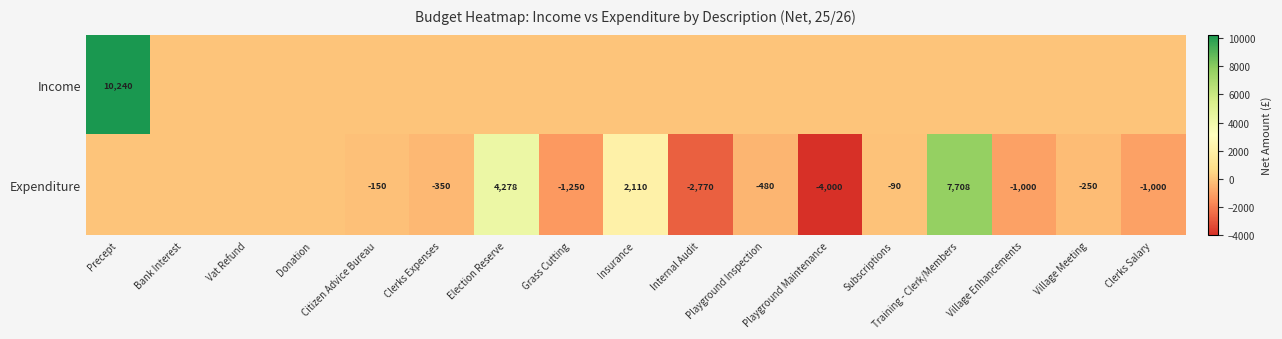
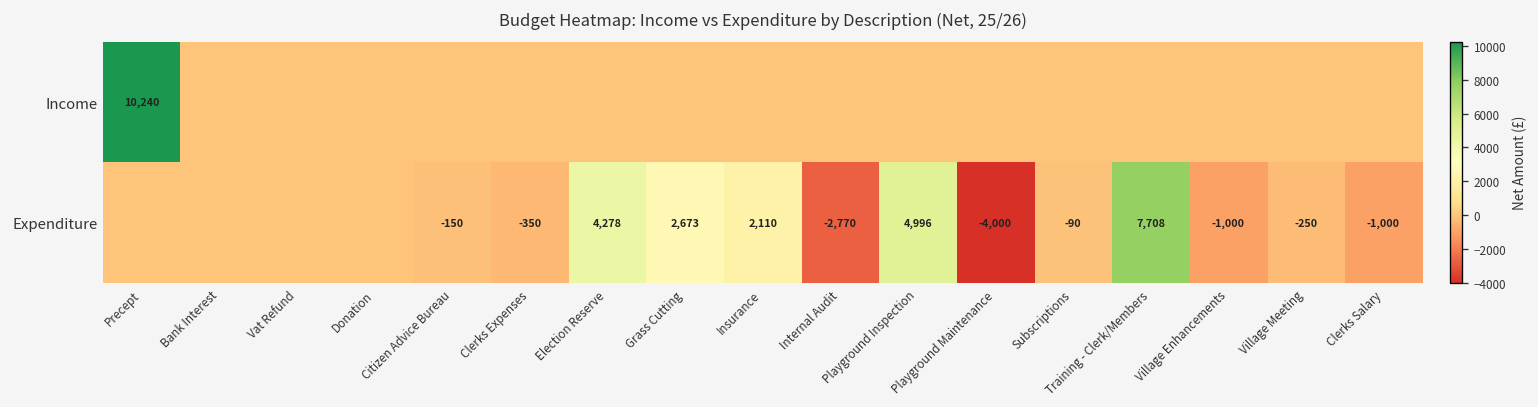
  {
    "Income": {
      "Precept": "10,240"
    },
    "Expenditure": {
      "Citizen Advice Bureau": "-150",
      "Clerks Expenses": "-350",
      "Election Reserve": "4,278",
-     "Grass Cutting": "-1,250",
+     "Grass Cutting": "2,673",
      "Insurance": "2,110",
      "Internal Audit": "-2,770",
-     "Playground Inspection": "-480",
+     "Playground Inspection": "4,996",
      "Playground Maintenance": "-4,000",
      "Subscriptions": "-90",
      "Training - Clerk/Members": "7,708",
      "Village Enhancements": "-1,000",
      "Village Meeting": "-250",
      "Clerks Salary": "-1,000"
    }
  }
